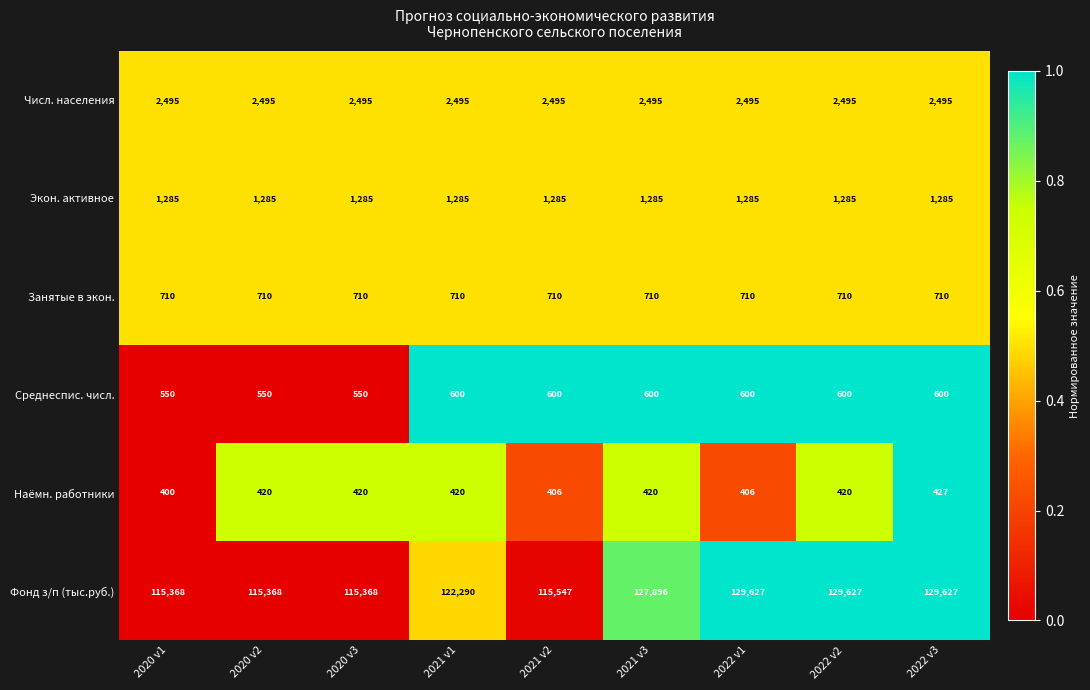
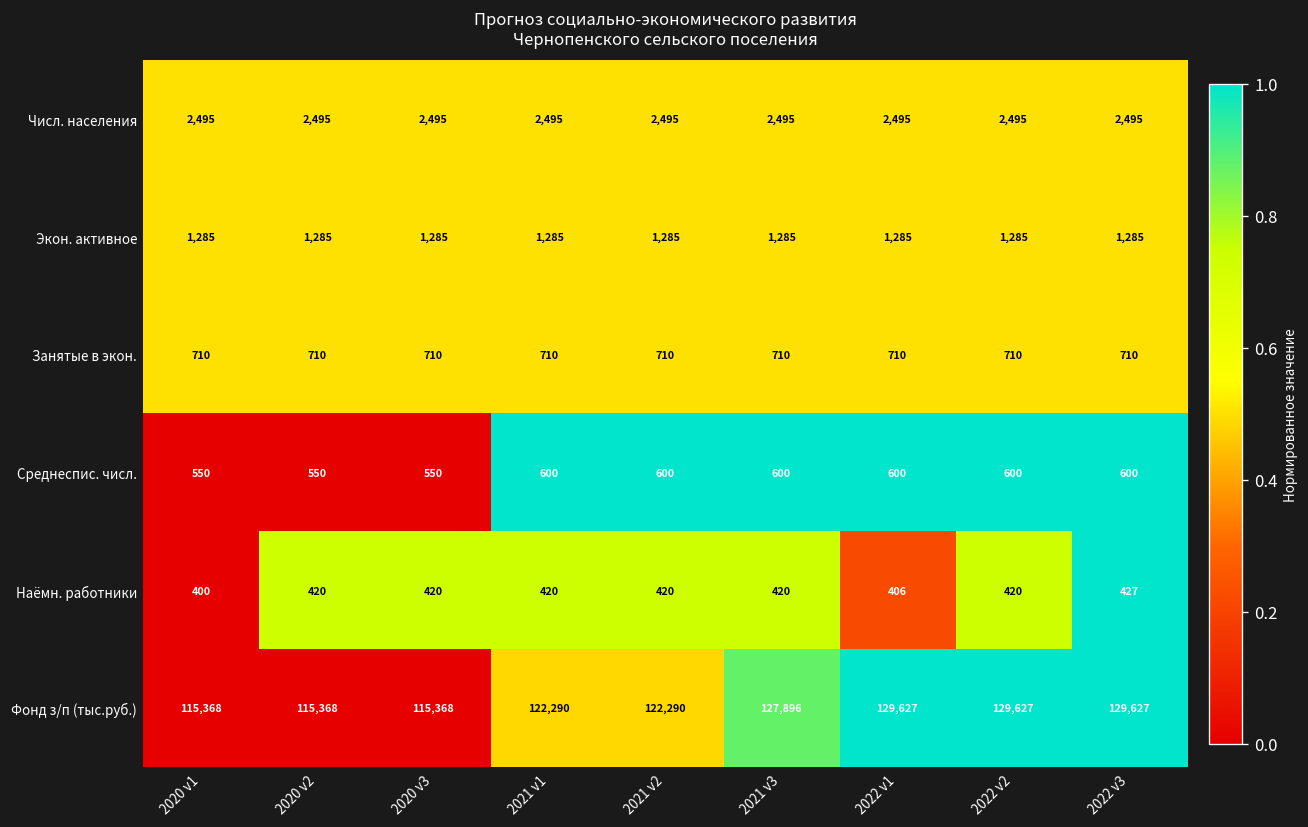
  {
    "Числ. населения": {
      "2020 v1": "2,495",
      "2020 v2": "2,495",
      "2020 v3": "2,495",
      "2021 v1": "2,495",
      "2021 v2": "2,495",
      "2021 v3": "2,495",
      "2022 v1": "2,495",
      "2022 v2": "2,495",
      "2022 v3": "2,495"
    },
    "Экон. активное": {
      "2020 v1": "1,285",
      "2020 v2": "1,285",
      "2020 v3": "1,285",
      "2021 v1": "1,285",
      "2021 v2": "1,285",
      "2021 v3": "1,285",
      "2022 v1": "1,285",
      "2022 v2": "1,285",
      "2022 v3": "1,285"
    },
    "Занятые в экон.": {
      "2020 v1": "710",
      "2020 v2": "710",
      "2020 v3": "710",
      "2021 v1": "710",
      "2021 v2": "710",
      "2021 v3": "710",
      "2022 v1": "710",
      "2022 v2": "710",
      "2022 v3": "710"
    },
    "Среднеспис. числ.": {
      "2020 v1": "550",
      "2020 v2": "550",
      "2020 v3": "550",
      "2021 v1": "600",
      "2021 v2": "600",
      "2021 v3": "600",
      "2022 v1": "600",
      "2022 v2": "600",
      "2022 v3": "600"
    },
    "Наёмн. работники": {
      "2020 v1": "400",
      "2020 v2": "420",
      "2020 v3": "420",
      "2021 v1": "420",
-     "2021 v2": "406",
+     "2021 v2": "420",
      "2021 v3": "420",
      "2022 v1": "406",
      "2022 v2": "420",
      "2022 v3": "427"
    },
    "Фонд з/п (тыс.руб.)": {
      "2020 v1": "115,368",
      "2020 v2": "115,368",
      "2020 v3": "115,368",
      "2021 v1": "122,290",
-     "2021 v2": "115,547",
+     "2021 v2": "122,290",
      "2021 v3": "127,896",
      "2022 v1": "129,627",
      "2022 v2": "129,627",
      "2022 v3": "129,627"
    }
  }
